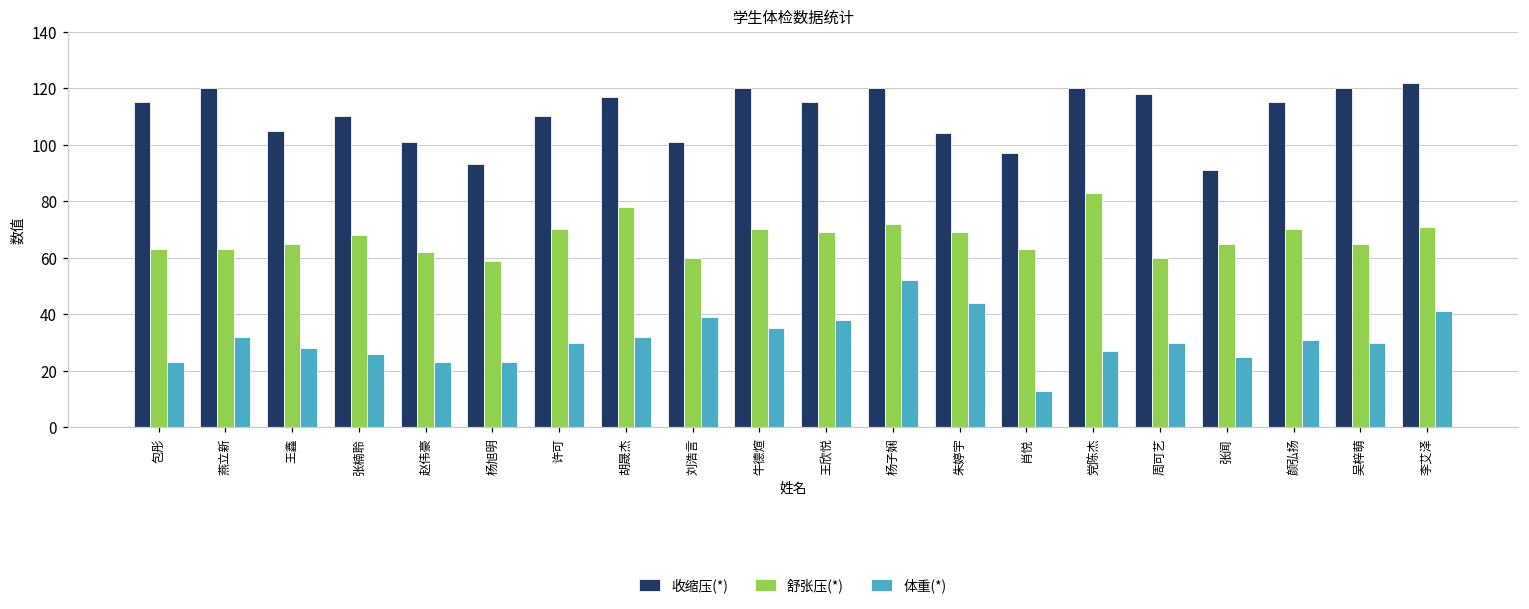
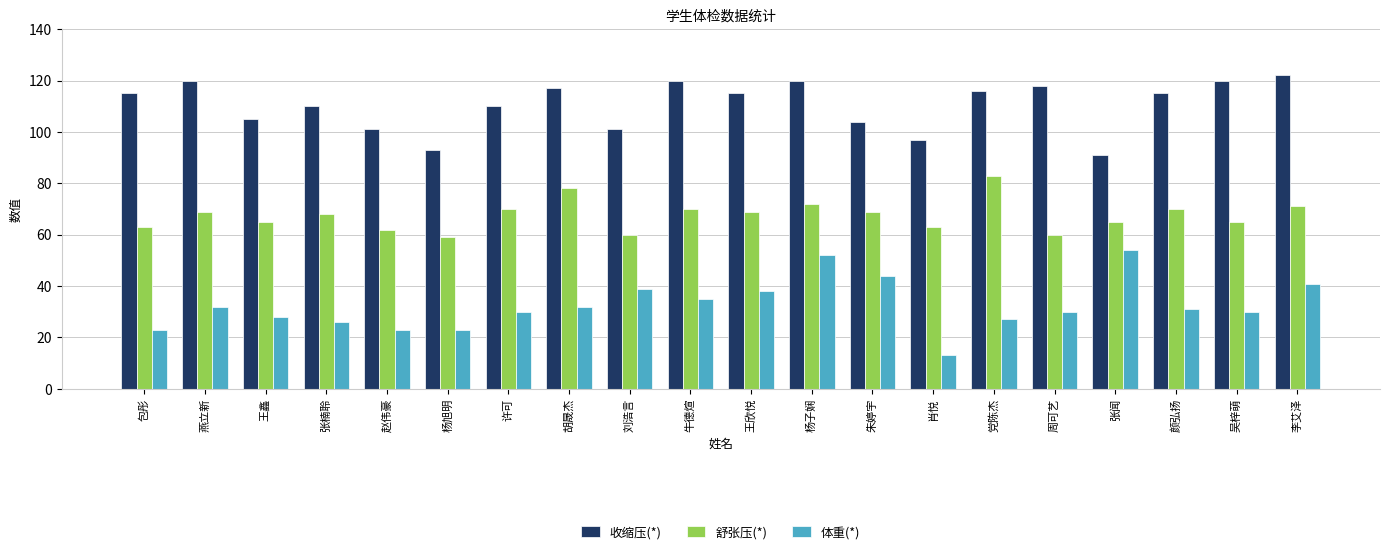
  {
    "收缩压(*)": {
      "包彤": 115,
      "燕立新": 120,
      "王鑫": 105,
      "张楠聆": 110,
      "赵伟豪": 101,
      "杨旭明": 93,
      "许可": 110,
      "胡晟杰": 117,
      "刘浩言": 101,
      "牛德煊": 120,
      "王欣悦": 115,
      "杨子娴": 120,
      "朱婷宇": 104,
      "肖悦": 97,
-     "党陈杰": 120,
+     "党陈杰": 116,
      "周可艺": 118,
      "张闻": 91,
      "颜弘扬": 115,
      "吴梓萌": 120,
      "李艾泽": 122
    },
    "舒张压(*)": {
      "包彤": 63,
-     "燕立新": 63,
+     "燕立新": 69,
      "王鑫": 65,
      "张楠聆": 68,
      "赵伟豪": 62,
      "杨旭明": 59,
      "许可": 70,
      "胡晟杰": 78,
      "刘浩言": 60,
      "牛德煊": 70,
      "王欣悦": 69,
      "杨子娴": 72,
      "朱婷宇": 69,
      "肖悦": 63,
      "党陈杰": 83,
      "周可艺": 60,
      "张闻": 65,
      "颜弘扬": 70,
      "吴梓萌": 65,
      "李艾泽": 71
    },
    "体重(*)": {
      "包彤": 23,
      "燕立新": 32,
      "王鑫": 28,
      "张楠聆": 26,
      "赵伟豪": 23,
      "杨旭明": 23,
      "许可": 30,
      "胡晟杰": 32,
      "刘浩言": 39,
      "牛德煊": 35,
      "王欣悦": 38,
      "杨子娴": 52,
      "朱婷宇": 44,
      "肖悦": 13,
      "党陈杰": 27,
      "周可艺": 30,
-     "张闻": 25,
+     "张闻": 54,
      "颜弘扬": 31,
      "吴梓萌": 30,
      "李艾泽": 41
    }
  }
